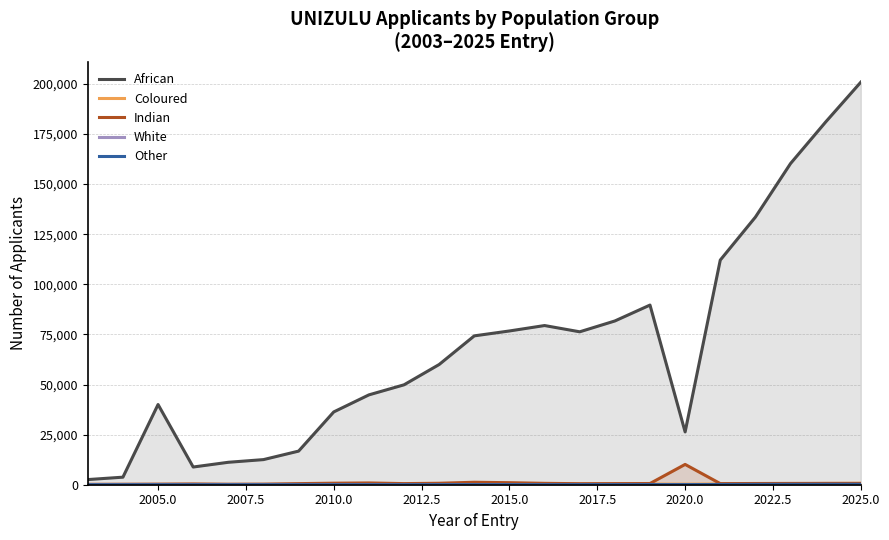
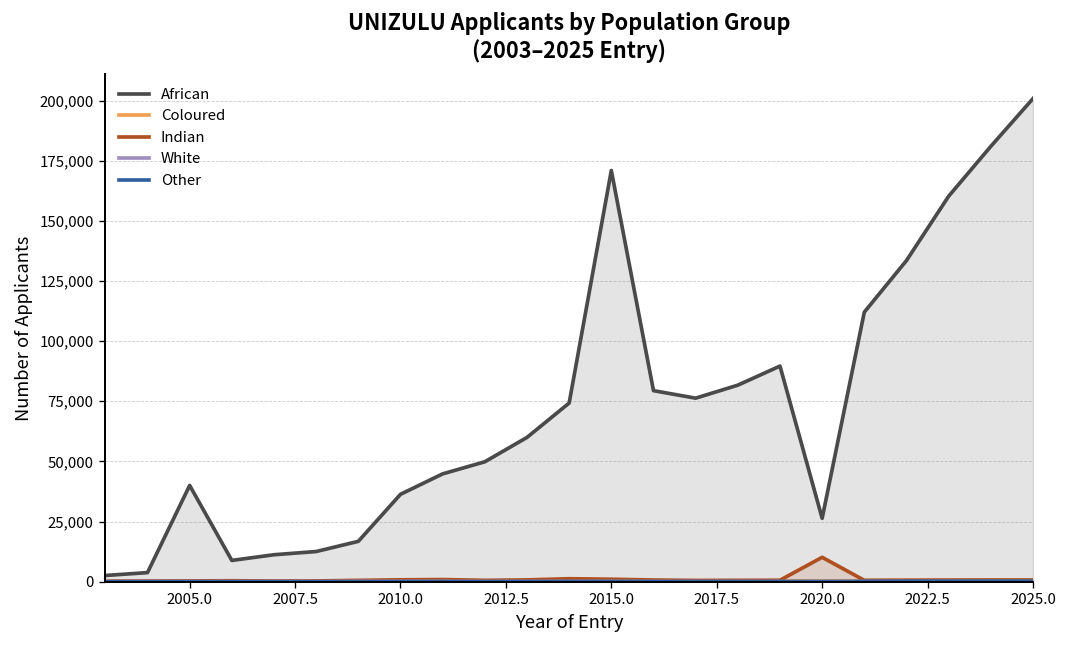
  {
    "African": {
      "2005.0": "40,000",
      "2010.0": "36,000",
-     "2015.0": "77,000",
+     "2015.0": "171,000",
      "2020.0": "26,000",
      "2025.0": "201,000"
    },
    "Indian": {
      "2020.0": "10,000"
    }
  }
